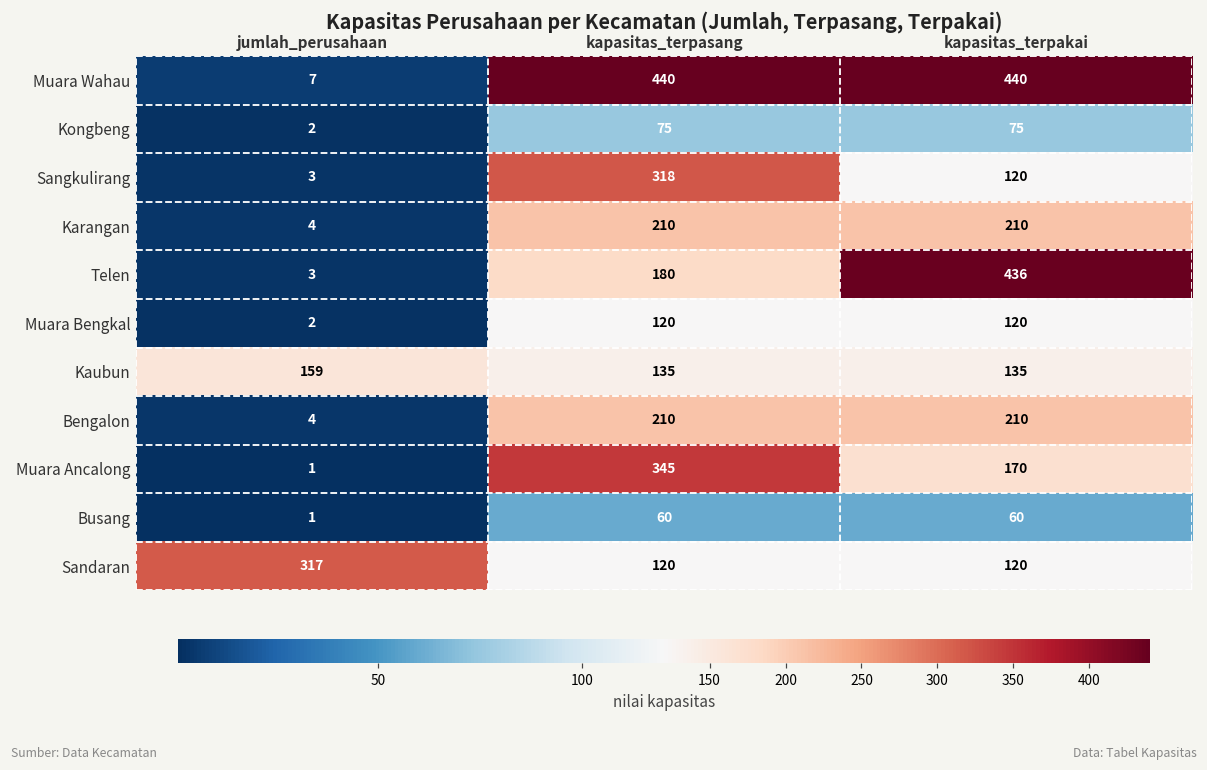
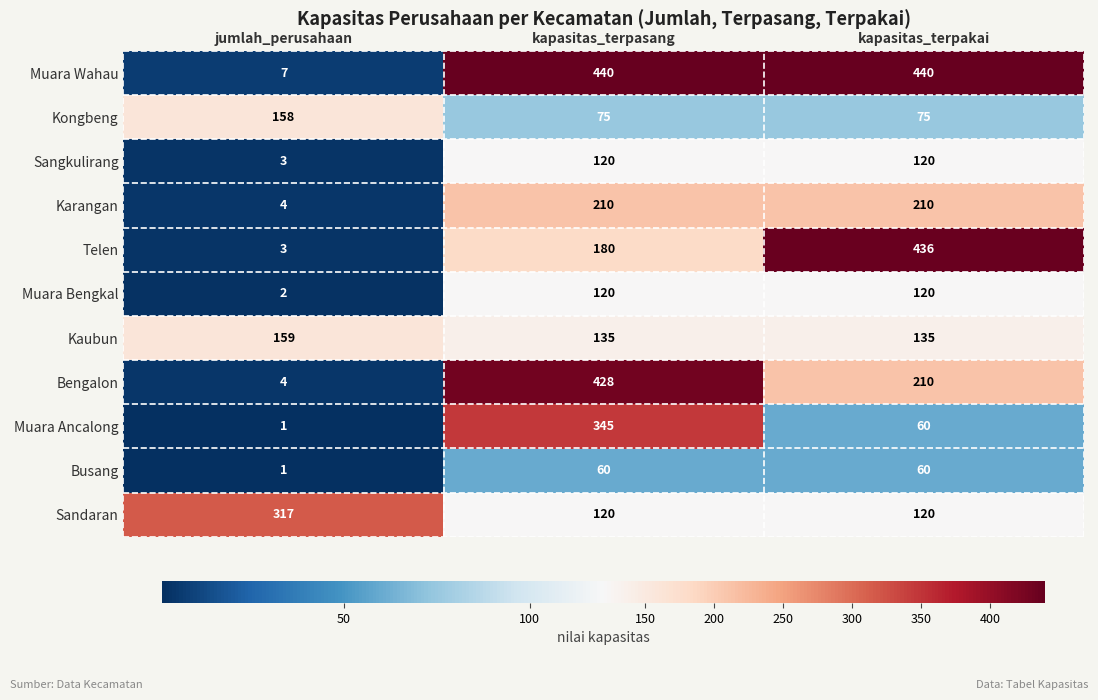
  {
    "Muara Wahau": {
      "jumlah_perusahaan": 7,
      "kapasitas_terpasang": 440,
      "kapasitas_terpakai": 440
    },
    "Kongbeng": {
-     "jumlah_perusahaan": 2,
+     "jumlah_perusahaan": 158,
      "kapasitas_terpasang": 75,
      "kapasitas_terpakai": 75
    },
    "Sangkulirang": {
      "jumlah_perusahaan": 3,
-     "kapasitas_terpasang": 318,
+     "kapasitas_terpasang": 120,
      "kapasitas_terpakai": 120
    },
    "Karangan": {
      "jumlah_perusahaan": 4,
      "kapasitas_terpasang": 210,
      "kapasitas_terpakai": 210
    },
    "Telen": {
      "jumlah_perusahaan": 3,
      "kapasitas_terpasang": 180,
      "kapasitas_terpakai": 436
    },
    "Muara Bengkal": {
      "jumlah_perusahaan": 2,
      "kapasitas_terpasang": 120,
      "kapasitas_terpakai": 120
    },
    "Kaubun": {
      "jumlah_perusahaan": 159,
      "kapasitas_terpasang": 135,
      "kapasitas_terpakai": 135
    },
    "Bengalon": {
      "jumlah_perusahaan": 4,
-     "kapasitas_terpasang": 210,
+     "kapasitas_terpasang": 428,
      "kapasitas_terpakai": 210
    },
    "Muara Ancalong": {
      "jumlah_perusahaan": 1,
      "kapasitas_terpasang": 345,
-     "kapasitas_terpakai": 170
+     "kapasitas_terpakai": 60
    },
    "Busang": {
      "jumlah_perusahaan": 1,
      "kapasitas_terpasang": 60,
      "kapasitas_terpakai": 60
    },
    "Sandaran": {
      "jumlah_perusahaan": 317,
      "kapasitas_terpasang": 120,
      "kapasitas_terpakai": 120
    }
  }
